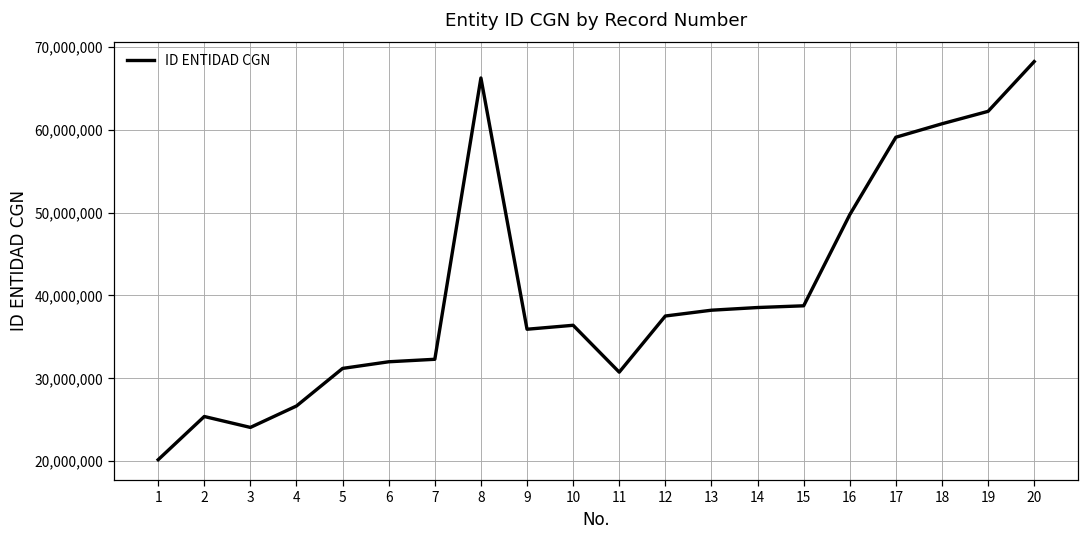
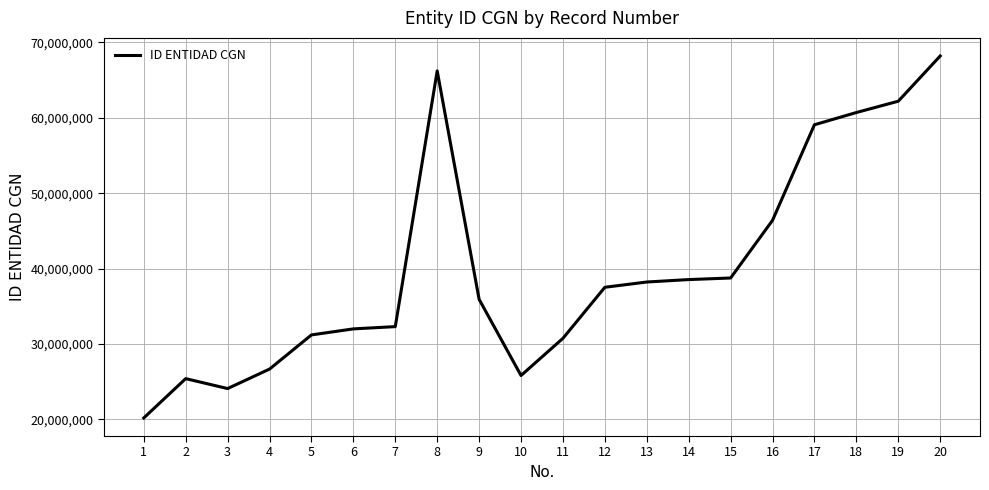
  {
    "1": "20,000,000",
    "2": "25,000,000",
    "3": "24,000,000",
    "4": "27,000,000",
    "5": "31,000,000",
    "6": "32,000,000",
    "7": "32,000,000",
    "8": "66,000,000",
    "9": "36,000,000",
-   "10": "36,000,000",
+   "10": "26,000,000",
    "11": "31,000,000",
    "12": "38,000,000",
    "13": "38,000,000",
    "14": "39,000,000",
    "15": "39,000,000",
-   "16": "50,000,000",
+   "16": "46,000,000",
    "17": "59,000,000",
    "18": "61,000,000",
    "19": "62,000,000",
    "20": "68,000,000"
  }
